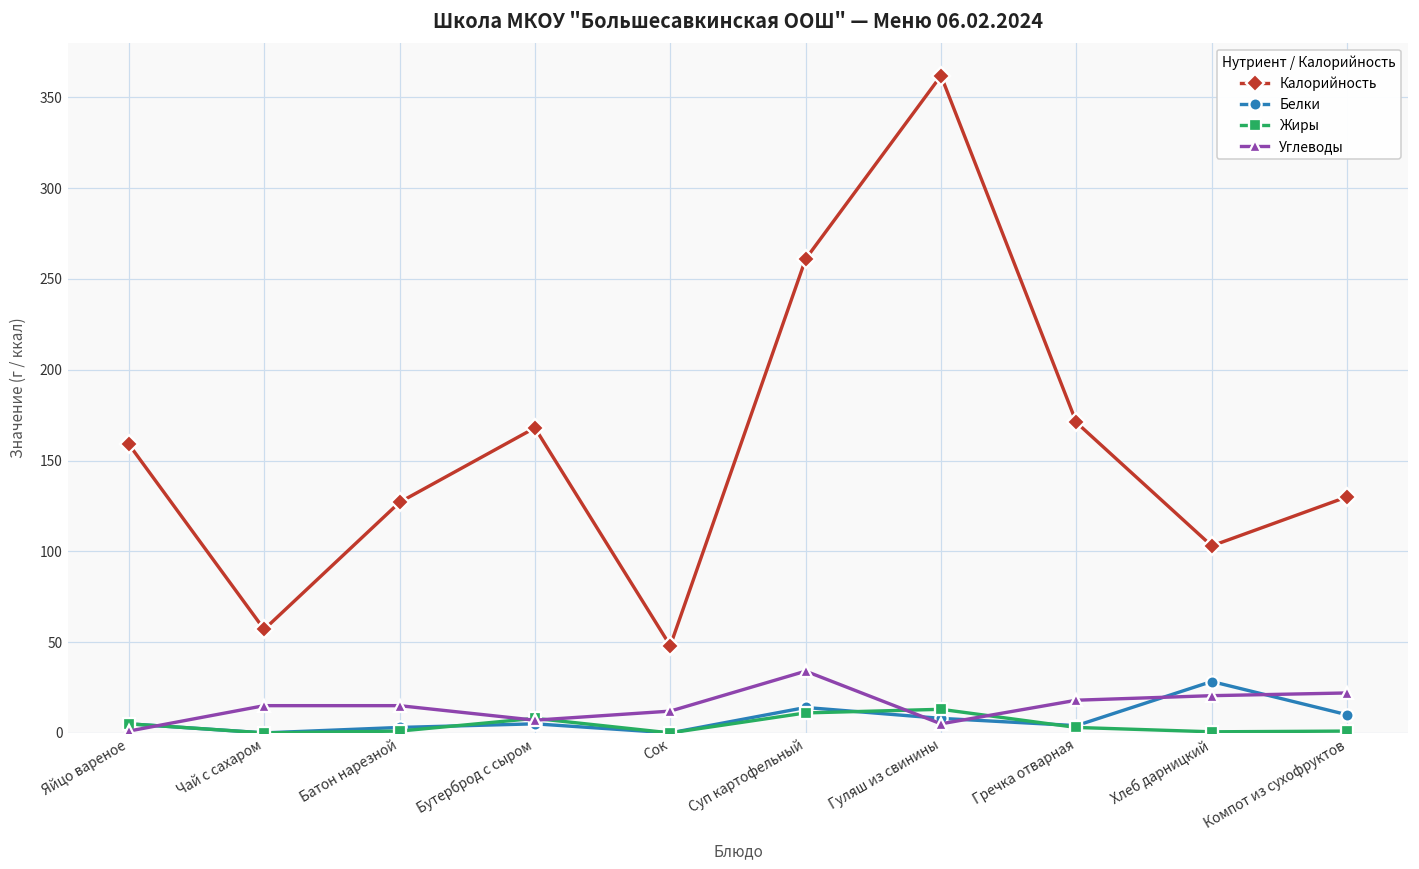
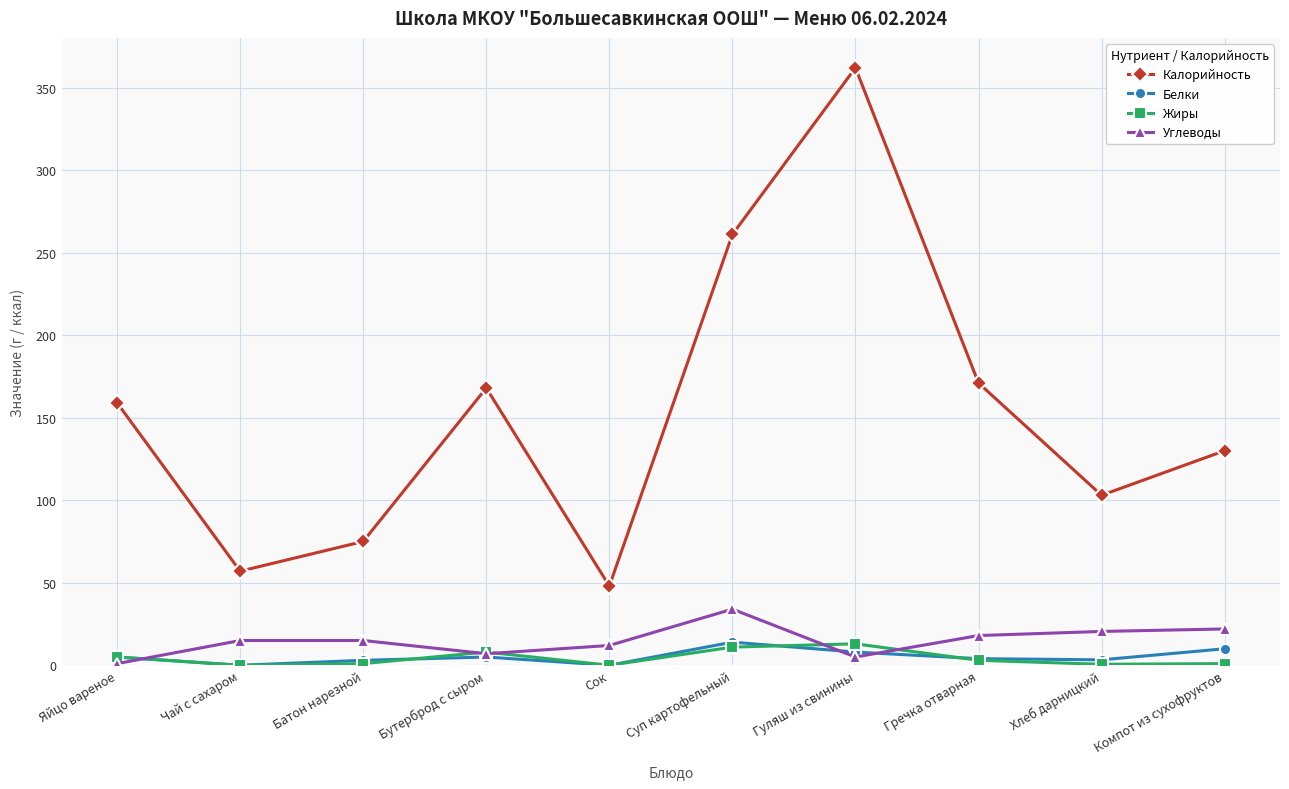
  {
    "Калорийность": {
      "Яйцо вареное": 159,
      "Чай с сахаром": 57,
-     "Батон нарезной": 127,
+     "Батон нарезной": 75,
      "Бутерброд с сыром": 168,
      "Сок": 48,
      "Суп картофельный": 261,
      "Гуляш из свинины": 362,
      "Гречка отварная": 171,
      "Хлеб дарницкий": 103,
      "Компот из сухофруктов": 130
    },
    "Белки": {
      "Батон нарезной": 3,
      "Бутерброд с сыром": 5,
      "Суп картофельный": 14,
      "Гуляш из свинины": 8,
-     "Хлеб дарницкий": 28,
+     "Хлеб дарницкий": 3,
      "Компот из сухофруктов": 10
    },
    "Жиры": {
      "Батон нарезной": 1,
      "Суп картофельный": 11,
      "Гуляш из свинины": 13,
      "Хлеб дарницкий": 1,
      "Компот из сухофруктов": 1
    },
    "Углеводы": {
      "Яйцо вареное": 1,
      "Чай с сахаром": 15,
      "Батон нарезной": 15,
      "Сок": 12,
      "Суп картофельный": 34,
      "Гуляш из свинины": 5,
      "Гречка отварная": 18,
      "Хлеб дарницкий": 21,
      "Компот из сухофруктов": 22
    }
  }
